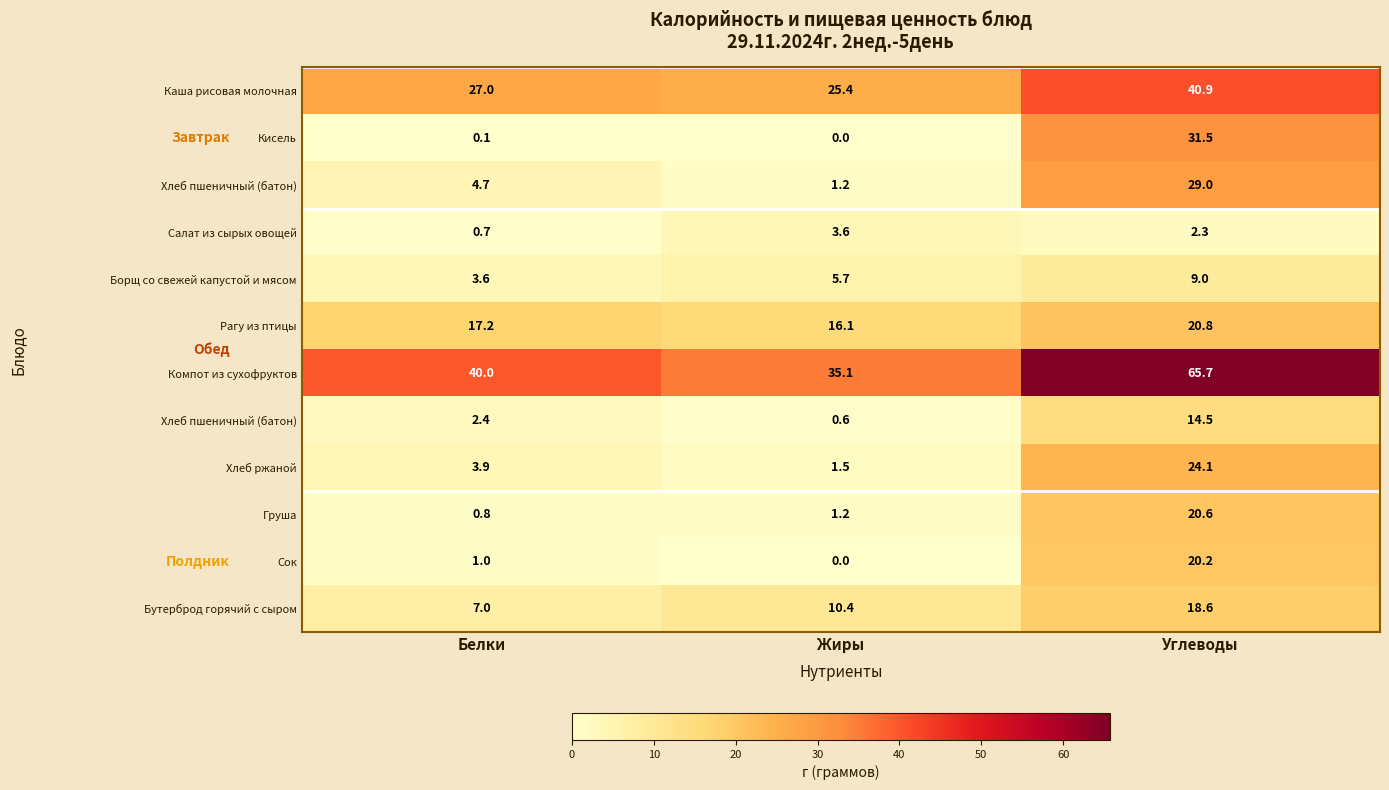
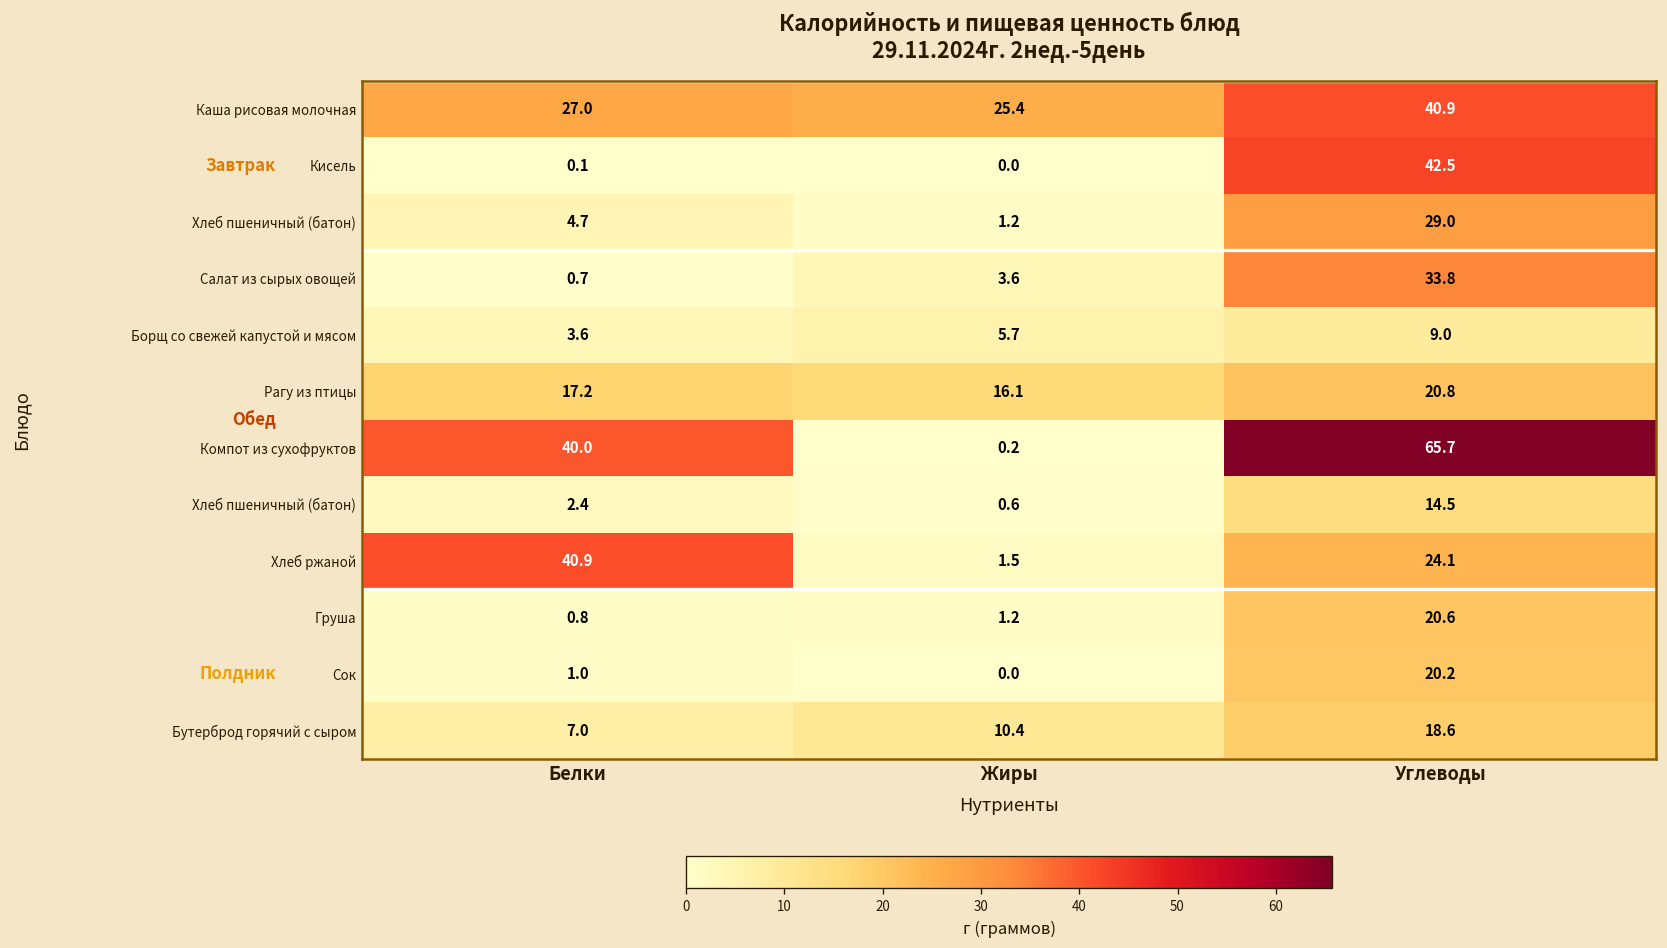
  {
    "Каша рисовая молочная": {
      "Белки": 27.0,
      "Жиры": 25.4,
      "Углеводы": 40.9
    },
    "Кисель": {
      "Белки": 0.1,
      "Жиры": 0.0,
-     "Углеводы": 31.5
+     "Углеводы": 42.5
    },
    "Салат из сырых овощей": {
      "Белки": 0.7,
      "Жиры": 3.6,
-     "Углеводы": 2.3
+     "Углеводы": 33.8
    },
    "Борщ со свежей капустой и мясом": {
      "Белки": 3.6,
      "Жиры": 5.7,
      "Углеводы": 9.0
    },
    "Рагу из птицы": {
      "Белки": 17.2,
      "Жиры": 16.1,
      "Углеводы": 20.8
    },
    "Компот из сухофруктов": {
      "Белки": 40.0,
-     "Жиры": 35.1,
+     "Жиры": 0.2,
      "Углеводы": 65.7
    },
    "Хлеб ржаной": {
-     "Белки": 3.9,
+     "Белки": 40.9,
      "Жиры": 1.5,
      "Углеводы": 24.1
    },
    "Груша": {
      "Белки": 0.8,
      "Жиры": 1.2,
      "Углеводы": 20.6
    },
    "Сок": {
      "Белки": 1.0,
      "Жиры": 0.0,
      "Углеводы": 20.2
    },
    "Бутерброд горячий с сыром": {
      "Белки": 7.0,
      "Жиры": 10.4,
      "Углеводы": 18.6
    }
  }
